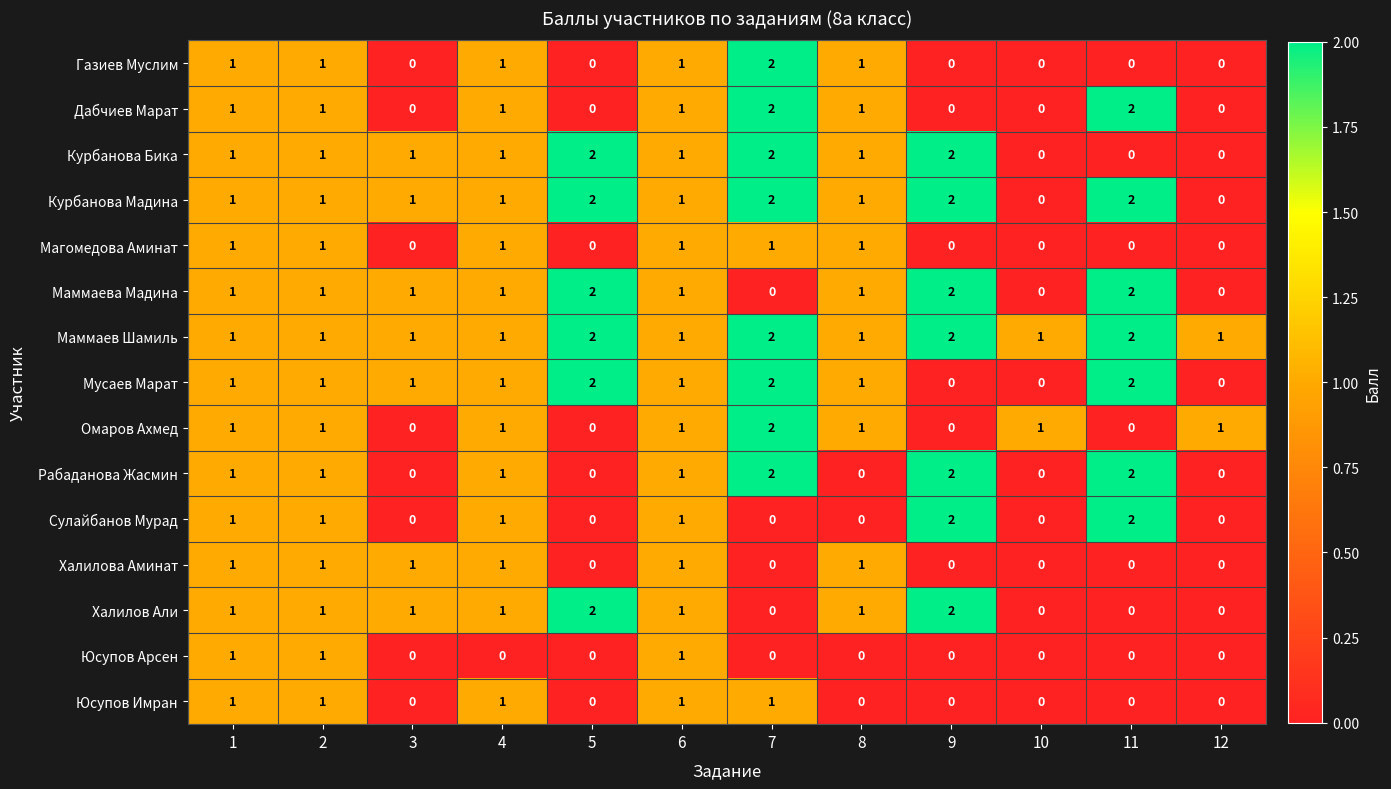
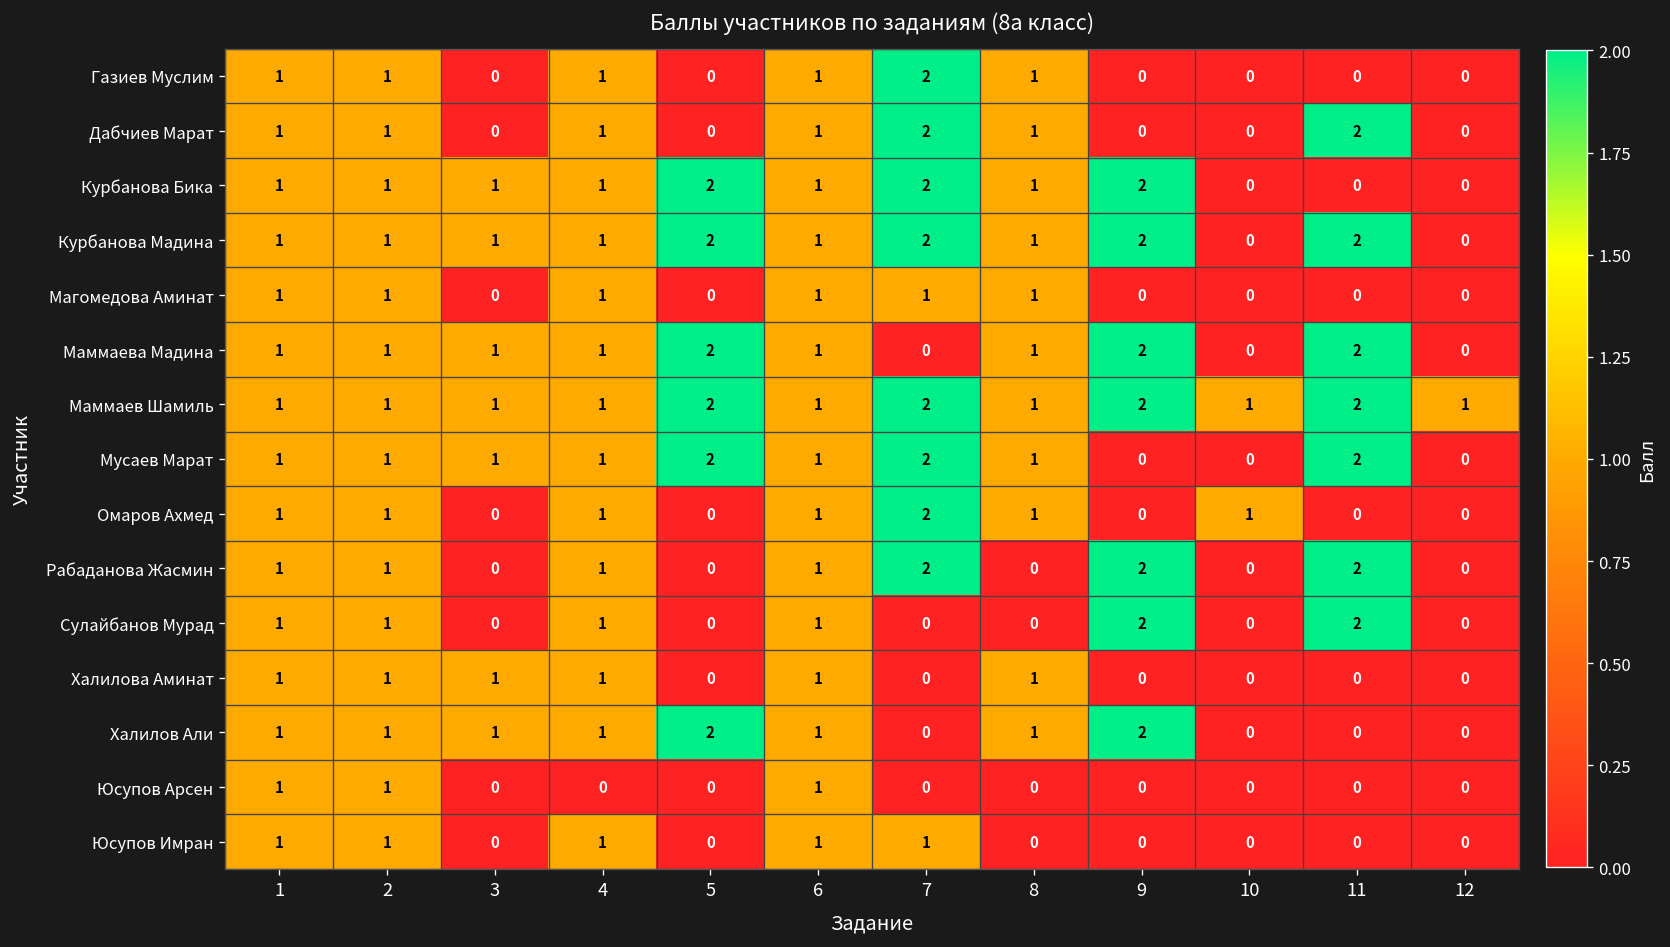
  {
    "Газиев Муслим": {
      "1": 1,
      "2": 1,
      "3": 0,
      "4": 1,
      "5": 0,
      "6": 1,
      "7": 2,
      "8": 1,
      "9": 0,
      "10": 0,
      "11": 0,
      "12": 0
    },
    "Дабчиев Марат": {
      "1": 1,
      "2": 1,
      "3": 0,
      "4": 1,
      "5": 0,
      "6": 1,
      "7": 2,
      "8": 1,
      "9": 0,
      "10": 0,
      "11": 2,
      "12": 0
    },
    "Курбанова Бика": {
      "1": 1,
      "2": 1,
      "3": 1,
      "4": 1,
      "5": 2,
      "6": 1,
      "7": 2,
      "8": 1,
      "9": 2,
      "10": 0,
      "11": 0,
      "12": 0
    },
    "Курбанова Мадина": {
      "1": 1,
      "2": 1,
      "3": 1,
      "4": 1,
      "5": 2,
      "6": 1,
      "7": 2,
      "8": 1,
      "9": 2,
      "10": 0,
      "11": 2,
      "12": 0
    },
    "Магомедова Аминат": {
      "1": 1,
      "2": 1,
      "3": 0,
      "4": 1,
      "5": 0,
      "6": 1,
      "7": 1,
      "8": 1,
      "9": 0,
      "10": 0,
      "11": 0,
      "12": 0
    },
    "Маммаева Мадина": {
      "1": 1,
      "2": 1,
      "3": 1,
      "4": 1,
      "5": 2,
      "6": 1,
      "7": 0,
      "8": 1,
      "9": 2,
      "10": 0,
      "11": 2,
      "12": 0
    },
    "Маммаев Шамиль": {
      "1": 1,
      "2": 1,
      "3": 1,
      "4": 1,
      "5": 2,
      "6": 1,
      "7": 2,
      "8": 1,
      "9": 2,
      "10": 1,
      "11": 2,
      "12": 1
    },
    "Мусаев Марат": {
      "1": 1,
      "2": 1,
      "3": 1,
      "4": 1,
      "5": 2,
      "6": 1,
      "7": 2,
      "8": 1,
      "9": 0,
      "10": 0,
      "11": 2,
      "12": 0
    },
    "Омаров Ахмед": {
      "1": 1,
      "2": 1,
      "3": 0,
      "4": 1,
      "5": 0,
      "6": 1,
      "7": 2,
      "8": 1,
      "9": 0,
      "10": 1,
      "11": 0,
-     "12": 1
+     "12": 0
    },
    "Рабаданова Жасмин": {
      "1": 1,
      "2": 1,
      "3": 0,
      "4": 1,
      "5": 0,
      "6": 1,
      "7": 2,
      "8": 0,
      "9": 2,
      "10": 0,
      "11": 2,
      "12": 0
    },
    "Сулайбанов Мурад": {
      "1": 1,
      "2": 1,
      "3": 0,
      "4": 1,
      "5": 0,
      "6": 1,
      "7": 0,
      "8": 0,
      "9": 2,
      "10": 0,
      "11": 2,
      "12": 0
    },
    "Халилова Аминат": {
      "1": 1,
      "2": 1,
      "3": 1,
      "4": 1,
      "5": 0,
      "6": 1,
      "7": 0,
      "8": 1,
      "9": 0,
      "10": 0,
      "11": 0,
      "12": 0
    },
    "Халилов Али": {
      "1": 1,
      "2": 1,
      "3": 1,
      "4": 1,
      "5": 2,
      "6": 1,
      "7": 0,
      "8": 1,
      "9": 2,
      "10": 0,
      "11": 0,
      "12": 0
    },
    "Юсупов Арсен": {
      "1": 1,
      "2": 1,
      "3": 0,
      "4": 0,
      "5": 0,
      "6": 1,
      "7": 0,
      "8": 0,
      "9": 0,
      "10": 0,
      "11": 0,
      "12": 0
    },
    "Юсупов Имран": {
      "1": 1,
      "2": 1,
      "3": 0,
      "4": 1,
      "5": 0,
      "6": 1,
      "7": 1,
      "8": 0,
      "9": 0,
      "10": 0,
      "11": 0,
      "12": 0
    }
  }
